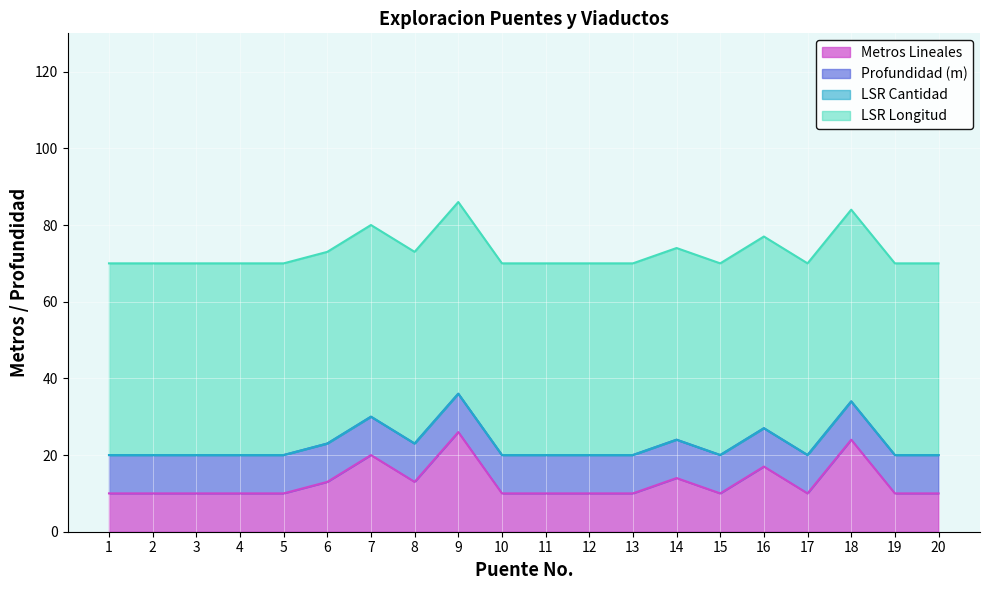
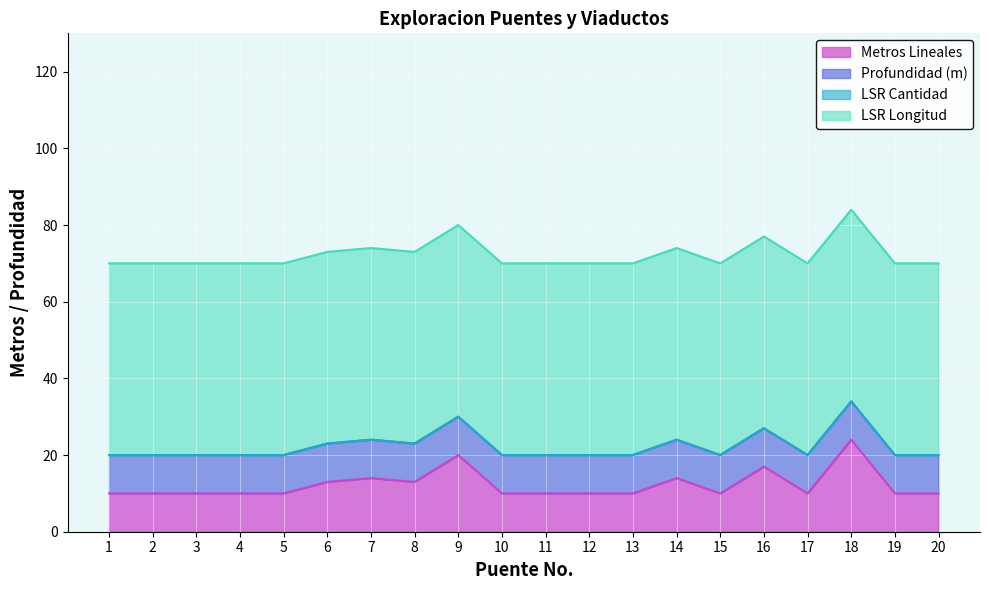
  {
    "Metros Lineales": {
      "1": 10,
      "2": 10,
      "3": 10,
      "4": 10,
      "5": 10,
      "6": 13,
-     "7": 20,
+     "7": 14,
      "8": 13,
-     "9": 26,
+     "9": 20,
      "10": 10,
      "11": 10,
      "12": 10,
      "13": 10,
      "14": 14,
      "15": 10,
      "16": 17,
      "17": 10,
      "18": 24,
      "19": 10,
      "20": 10
    },
    "LSR Longitud": {
      "1": 50,
      "2": 50,
      "3": 50,
      "4": 50,
      "5": 50,
      "6": 50,
      "7": 50,
      "8": 50,
      "9": 50,
      "10": 50,
      "11": 50,
      "12": 50,
      "13": 50,
      "14": 50,
      "15": 50,
      "16": 50,
      "17": 50,
      "18": 50,
      "19": 50,
      "20": 50
    }
  }
